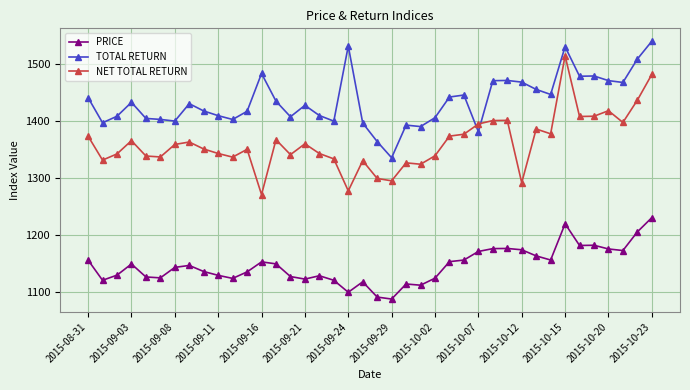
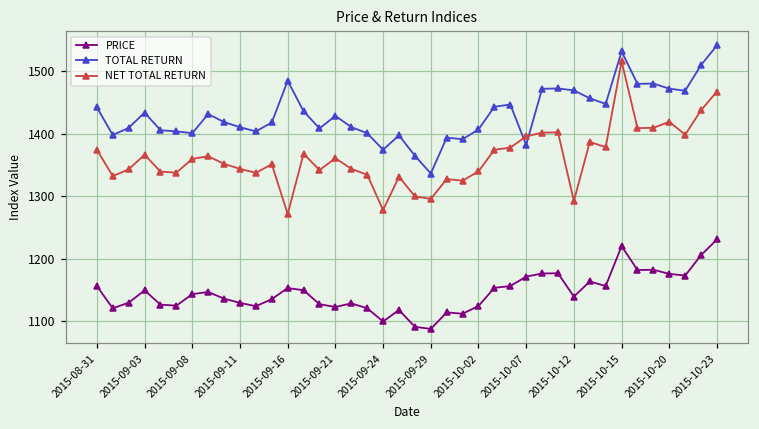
  {
    "PRICE": {
      "2015-08-31": 1160,
      "2015-09-03": 1150,
      "2015-09-08": 1140,
      "2015-09-11": 1130,
      "2015-09-16": 1150,
      "2015-09-21": 1120,
      "2015-09-24": 1100,
      "2015-09-29": 1090,
      "2015-10-02": 1120,
      "2015-10-07": 1170,
-     "2015-10-12": 1170,
+     "2015-10-12": 1140,
      "2015-10-15": 1220,
      "2015-10-20": 1180,
      "2015-10-23": 1230
    },
    "TOTAL RETURN": {
      "2015-08-31": 1440,
      "2015-09-03": 1430,
      "2015-09-08": 1400,
      "2015-09-11": 1410,
      "2015-09-16": 1480,
      "2015-09-21": 1430,
-     "2015-09-24": 1530,
+     "2015-09-24": 1370,
      "2015-09-29": 1340,
      "2015-10-02": 1410,
      "2015-10-07": 1380,
      "2015-10-12": 1470,
      "2015-10-15": 1530,
      "2015-10-20": 1470,
      "2015-10-23": 1540
    },
    "NET TOTAL RETURN": {
      "2015-08-31": 1370,
      "2015-09-03": 1370,
      "2015-09-08": 1360,
      "2015-09-11": 1340,
      "2015-09-16": 1270,
      "2015-09-21": 1360,
      "2015-09-24": 1280,
      "2015-09-29": 1300,
      "2015-10-02": 1340,
      "2015-10-07": 1400,
      "2015-10-12": 1290,
      "2015-10-15": 1520,
      "2015-10-20": 1420,
-     "2015-10-23": 1480
+     "2015-10-23": 1470
    }
  }
